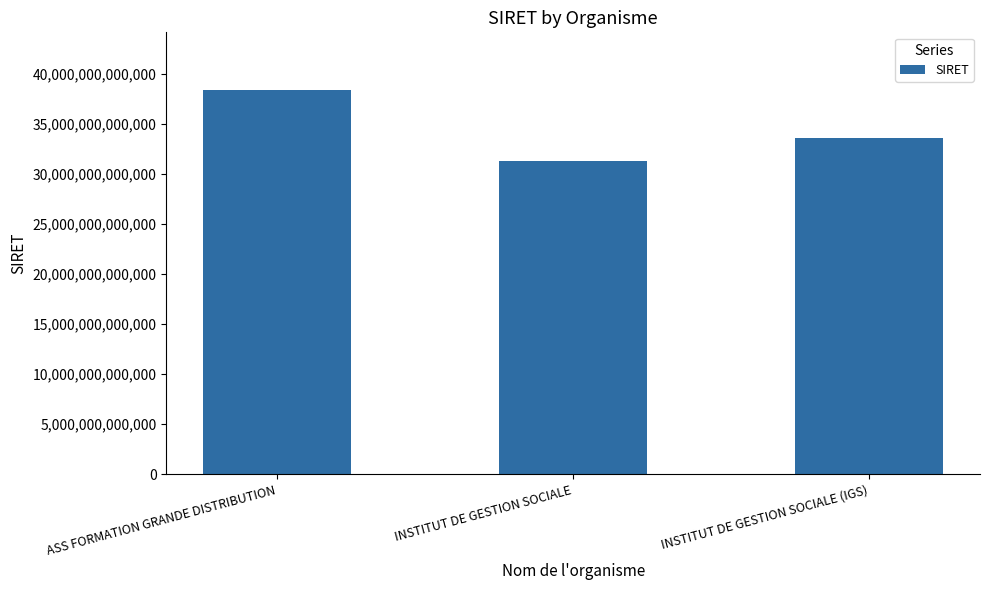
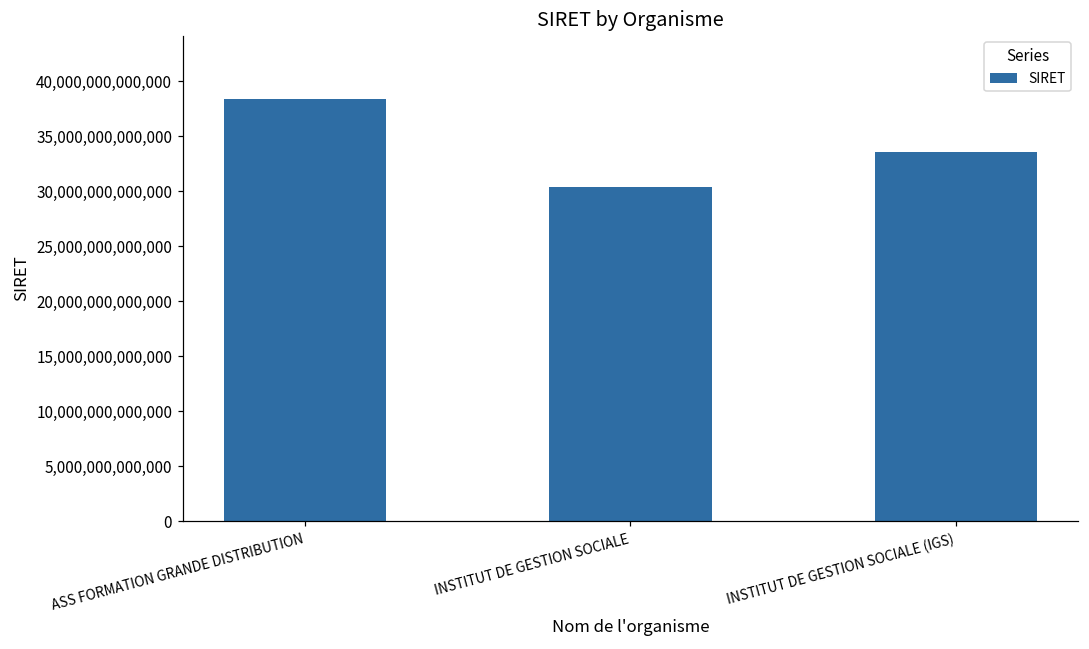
  {
    "ASS FORMATION GRANDE DISTRIBUTION": "38,400,000,000,000",
-   "INSTITUT DE GESTION SOCIALE": "31,200,000,000,000",
+   "INSTITUT DE GESTION SOCIALE": "30,400,000,000,000",
    "INSTITUT DE GESTION SOCIALE (IGS)": "33,500,000,000,000"
  }
